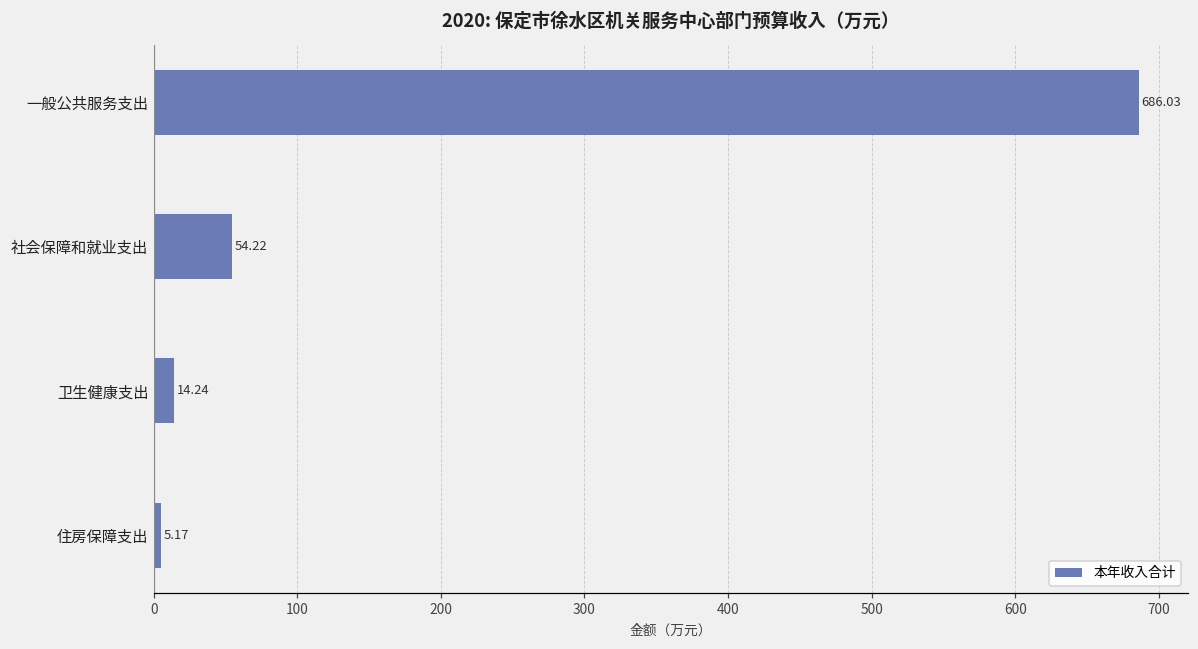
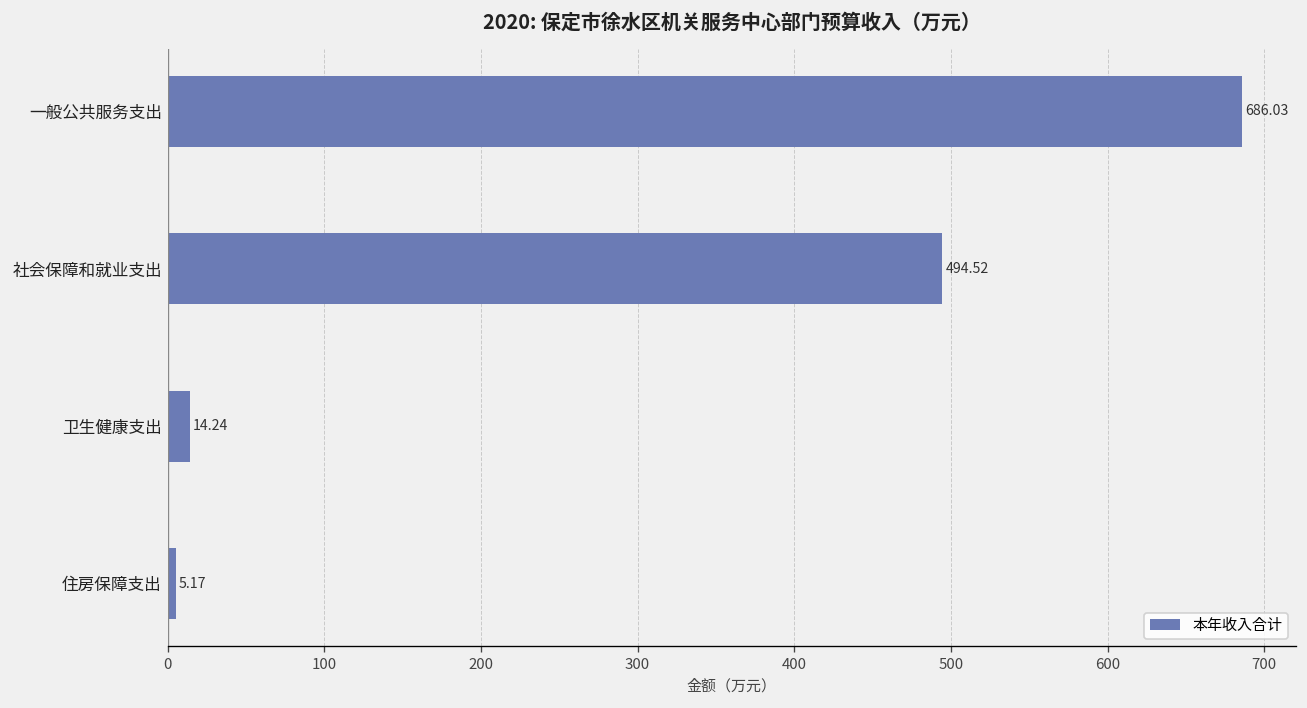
  {
    "一般公共服务支出": 686.03,
-   "社会保障和就业支出": 54.22,
+   "社会保障和就业支出": 494.52,
    "卫生健康支出": 14.24,
    "住房保障支出": 5.17
  }
